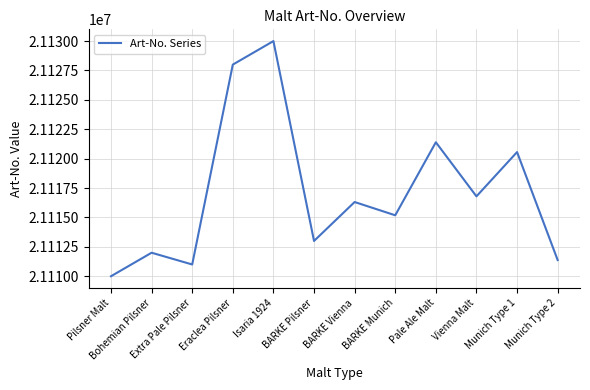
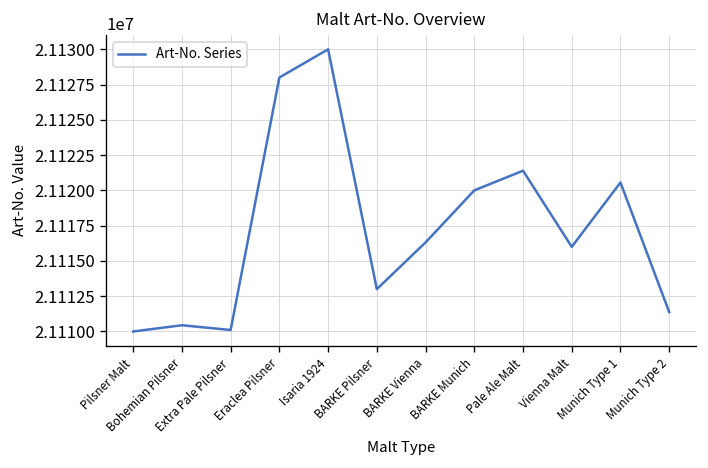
  {
    "Pilsner Malt": 21110000,
-   "Bohemian Pilsner": 21112000,
-   "Extra Pale Pilsner": 21111000,
+   "Bohemian Pilsner": 21110400,
+   "Extra Pale Pilsner": 21110100,
    "Eraclea Pilsner": 21128000,
    "Isaria 1924": 21130000,
    "BARKE Pilsner": 21113000,
    "BARKE Vienna": 21116300,
-   "BARKE Munich": 21115200,
+   "BARKE Munich": 21120000,
    "Pale Ale Malt": 21121400,
-   "Vienna Malt": 21116800,
+   "Vienna Malt": 21116000,
    "Munich Type 1": 21120600,
    "Munich Type 2": 21111400
  }
